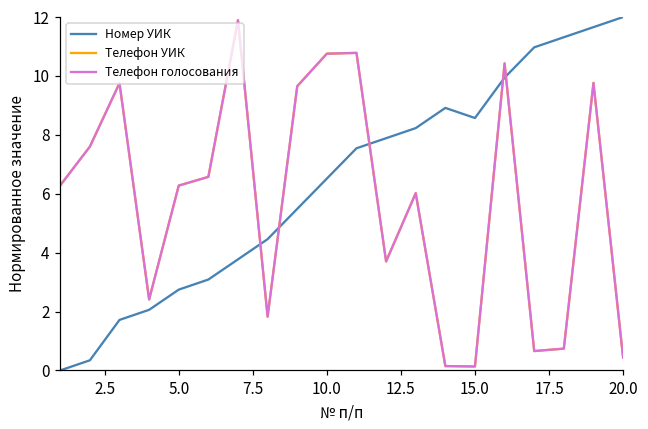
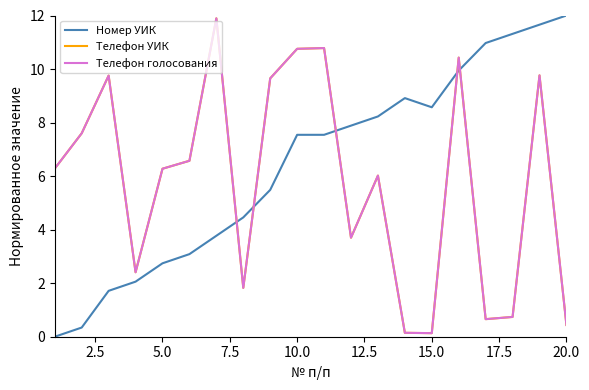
  {
    "Номер УИК": {
      "5.0": 2.7,
-     "10.0": 6.5,
+     "10.0": 7.5,
      "15.0": 8.6,
      "20.0": 12.0
    },
    "Телефон голосования": {
      "5.0": 6.3,
      "10.0": 10.8,
      "15.0": 0.1,
      "20.0": 0.4
    }
  }
